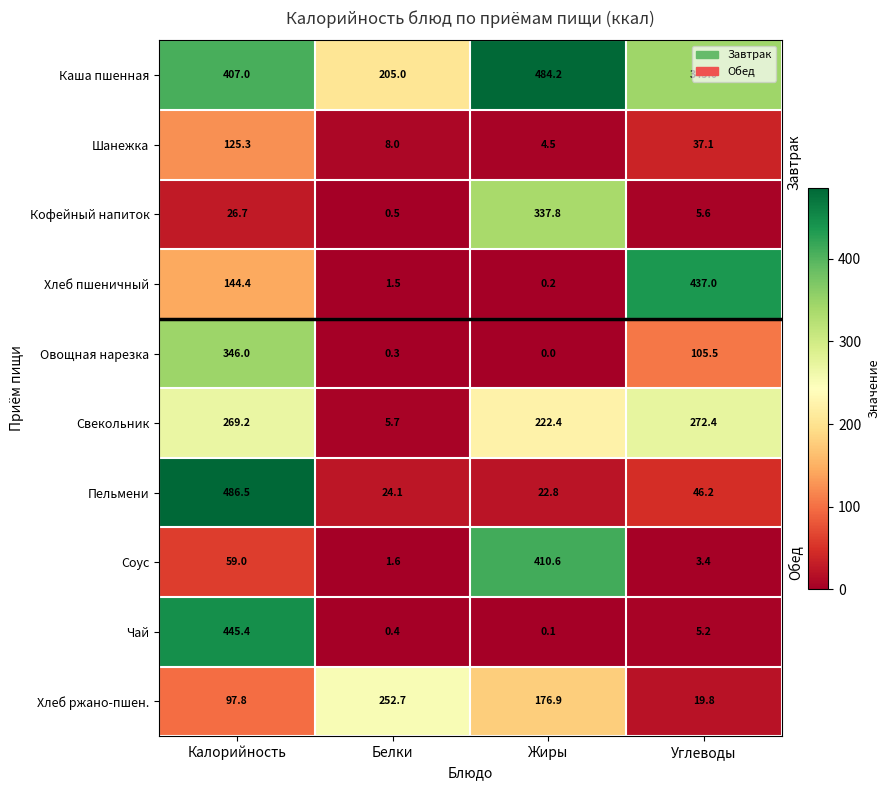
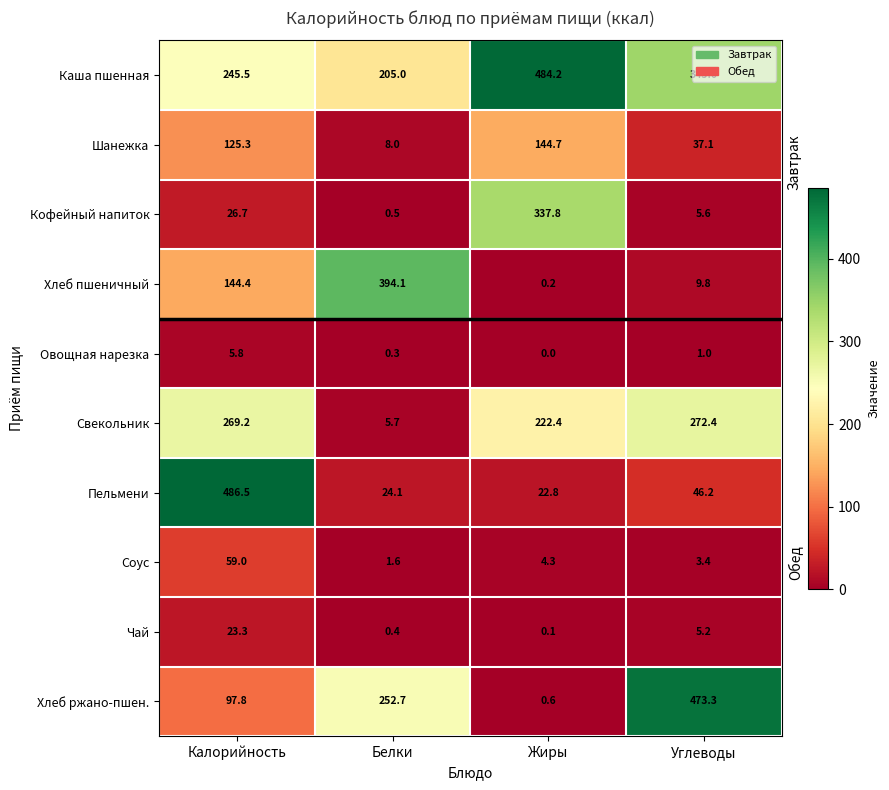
  {
    "Каша пшенная": {
-     "Калорийность": 407.0,
+     "Калорийность": 245.5,
      "Белки": 205.0,
      "Жиры": 484.2
    },
    "Шанежка": {
      "Калорийность": 125.3,
      "Белки": 8.0,
-     "Жиры": 4.5,
+     "Жиры": 144.7,
      "Углеводы": 37.1
    },
    "Кофейный напиток": {
      "Калорийность": 26.7,
      "Белки": 0.5,
      "Жиры": 337.8,
      "Углеводы": 5.6
    },
    "Хлеб пшеничный": {
      "Калорийность": 144.4,
-     "Белки": 1.5,
+     "Белки": 394.1,
      "Жиры": 0.2,
-     "Углеводы": 437.0
+     "Углеводы": 9.8
    },
    "Овощная нарезка": {
-     "Калорийность": 346.0,
+     "Калорийность": 5.8,
      "Белки": 0.3,
      "Жиры": 0.0,
-     "Углеводы": 105.5
+     "Углеводы": 1.0
    },
    "Свекольник": {
      "Калорийность": 269.2,
      "Белки": 5.7,
      "Жиры": 222.4,
      "Углеводы": 272.4
    },
    "Пельмени": {
      "Калорийность": 486.5,
      "Белки": 24.1,
      "Жиры": 22.8,
      "Углеводы": 46.2
    },
    "Соус": {
      "Калорийность": 59.0,
      "Белки": 1.6,
-     "Жиры": 410.6,
+     "Жиры": 4.3,
      "Углеводы": 3.4
    },
    "Чай": {
-     "Калорийность": 445.4,
+     "Калорийность": 23.3,
      "Белки": 0.4,
      "Жиры": 0.1,
      "Углеводы": 5.2
    },
    "Хлеб ржано-пшен.": {
      "Калорийность": 97.8,
      "Белки": 252.7,
-     "Жиры": 176.9,
-     "Углеводы": 19.8
+     "Жиры": 0.6,
+     "Углеводы": 473.3
    }
  }
